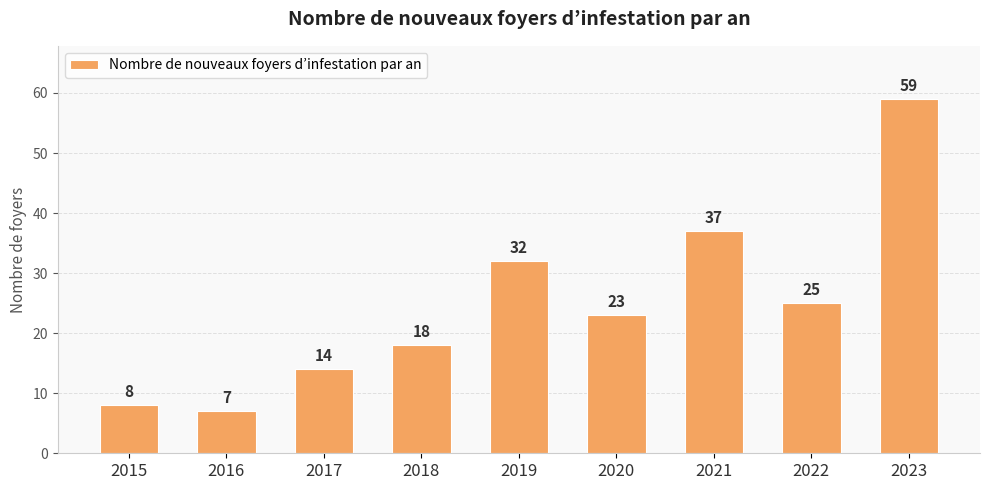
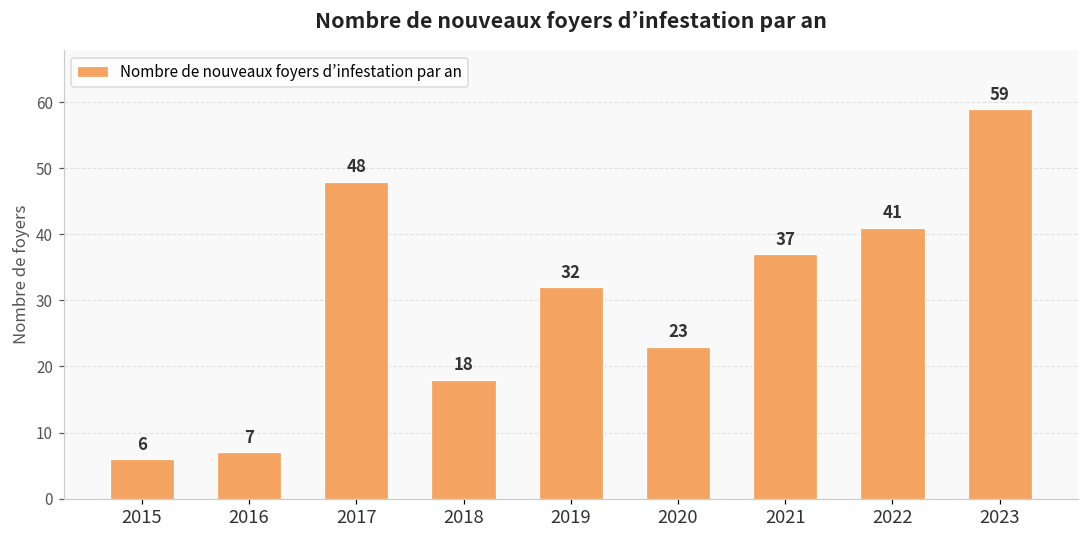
  {
-   "2015": 8,
+   "2015": 6,
    "2016": 7,
-   "2017": 14,
+   "2017": 48,
    "2018": 18,
    "2019": 32,
    "2020": 23,
    "2021": 37,
-   "2022": 25,
+   "2022": 41,
    "2023": 59
  }
